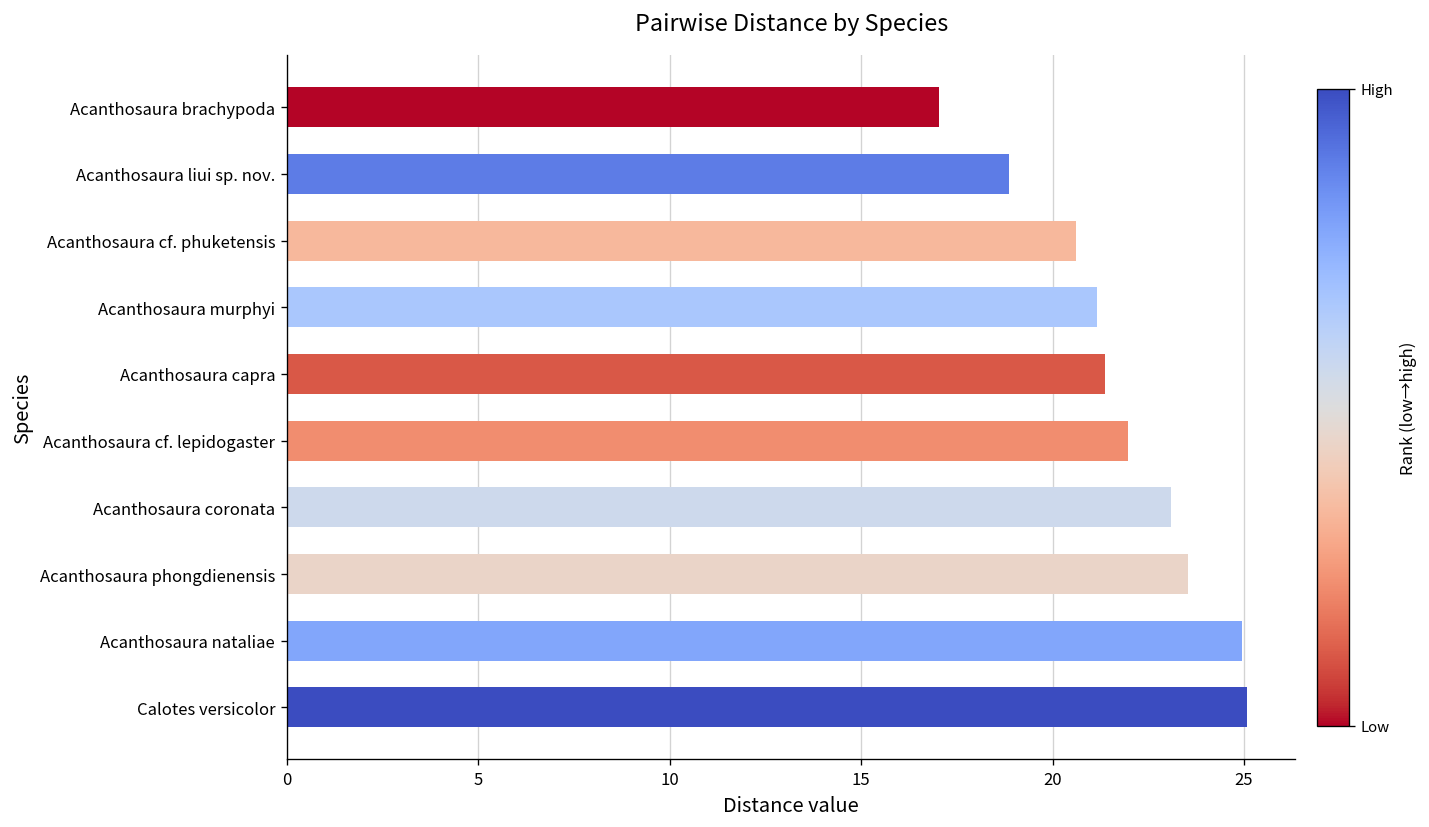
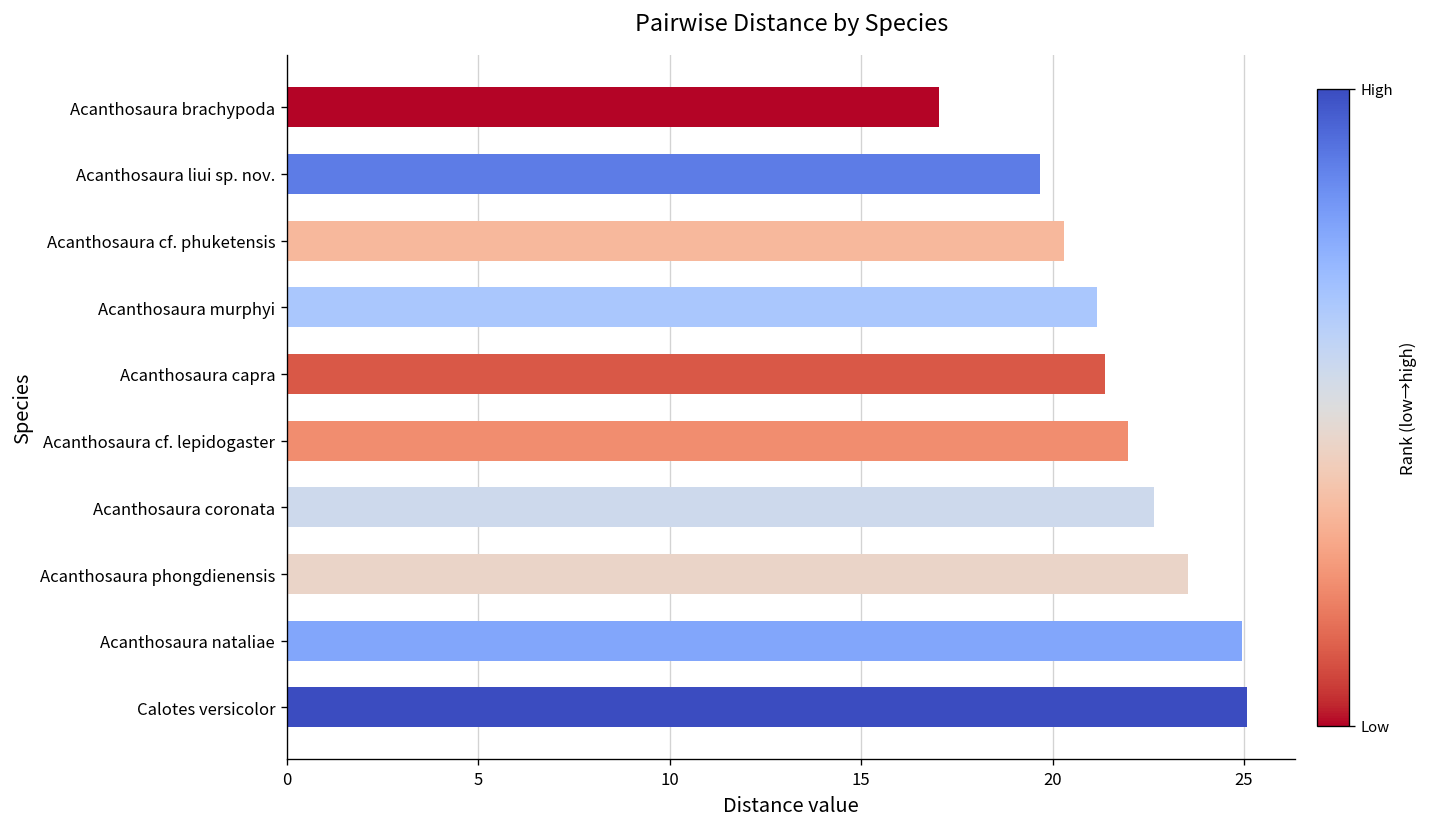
  {
    "Acanthosaura brachypoda": 17.0,
-   "Acanthosaura liui sp. nov.": 18.9,
-   "Acanthosaura cf. phuketensis": 20.6,
+   "Acanthosaura liui sp. nov.": 19.7,
+   "Acanthosaura cf. phuketensis": 20.3,
    "Acanthosaura murphyi": 21.2,
    "Acanthosaura capra": 21.4,
    "Acanthosaura cf. lepidogaster": 22.0,
-   "Acanthosaura coronata": 23.1,
+   "Acanthosaura coronata": 22.7,
    "Acanthosaura phongdienensis": 23.5,
    "Acanthosaura nataliae": 24.9,
    "Calotes versicolor": 25.1
  }
